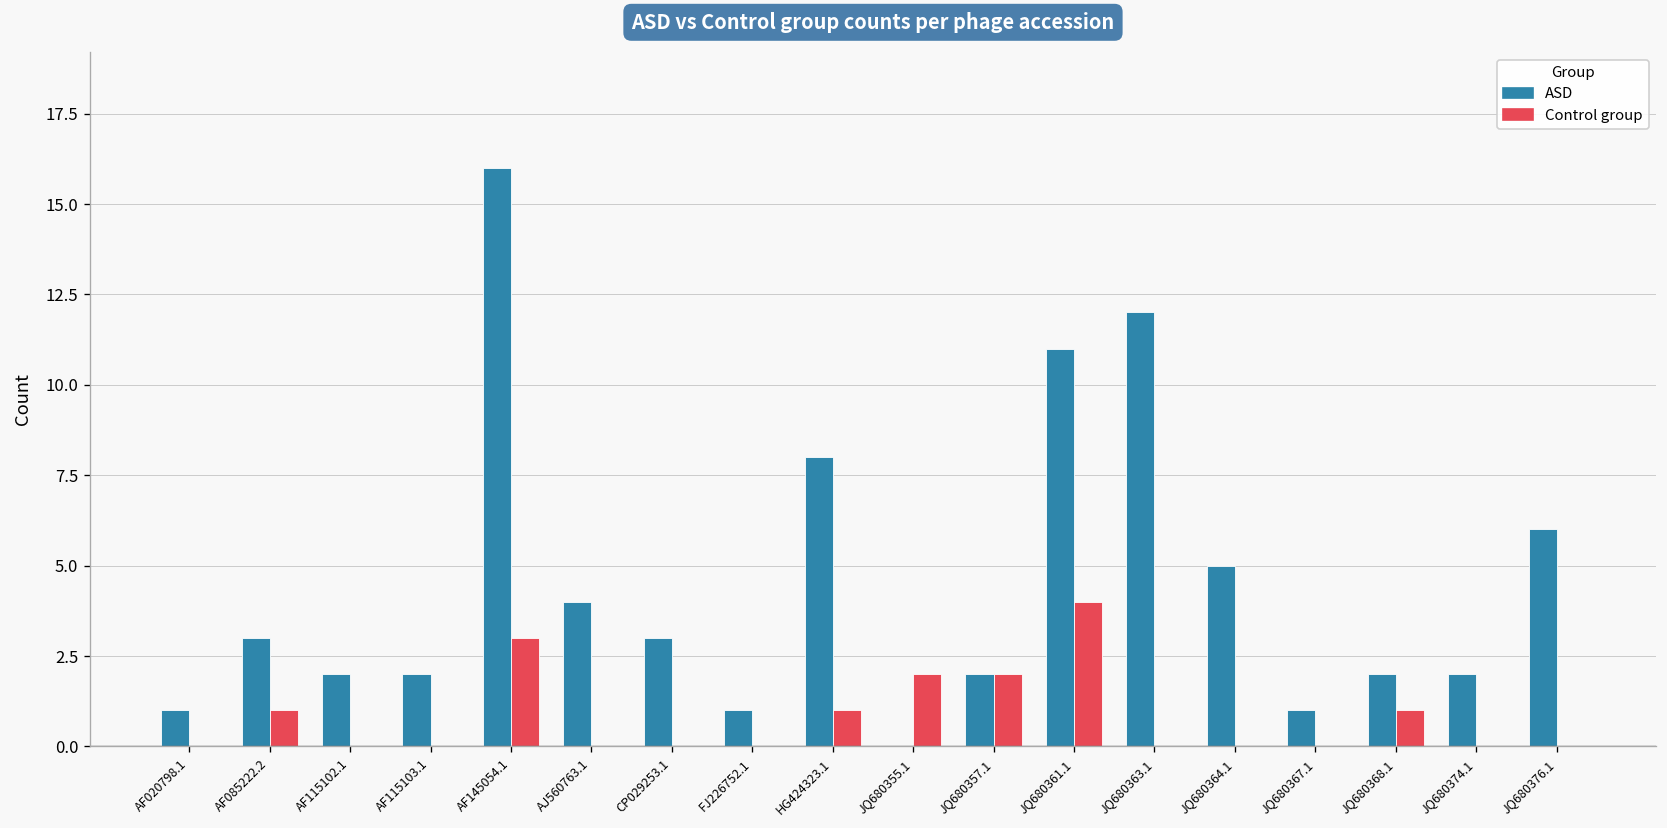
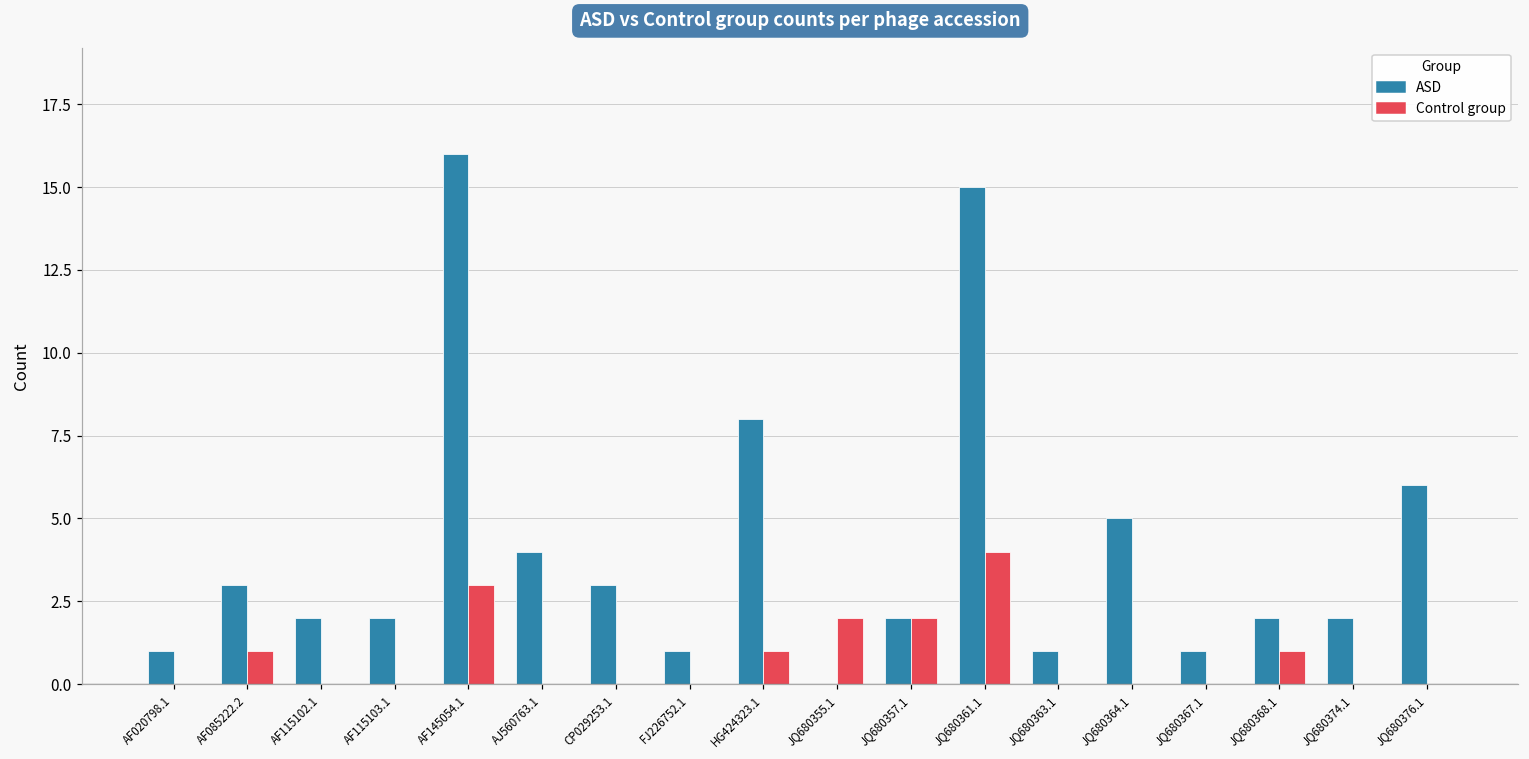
  {
    "ASD": {
      "AF020798.1": 1,
      "AF085222.2": 3,
      "AF115102.1": 2,
      "AF115103.1": 2,
      "AF145054.1": 16,
      "AJ560763.1": 4,
      "CP029253.1": 3,
      "FJ226752.1": 1,
      "HG424323.1": 8,
      "JQ680355.1": 0,
      "JQ680357.1": 2,
-     "JQ680361.1": 11,
-     "JQ680363.1": 12,
+     "JQ680361.1": 15,
+     "JQ680363.1": 1,
      "JQ680364.1": 5,
      "JQ680367.1": 1,
      "JQ680368.1": 2,
      "JQ680374.1": 2,
      "JQ680376.1": 6
    },
    "Control group": {
      "AF020798.1": 0,
      "AF085222.2": 1,
      "AF115102.1": 0,
      "AF115103.1": 0,
      "AF145054.1": 3,
      "AJ560763.1": 0,
      "CP029253.1": 0,
      "FJ226752.1": 0,
      "HG424323.1": 1,
      "JQ680355.1": 2,
      "JQ680357.1": 2,
      "JQ680361.1": 4,
      "JQ680363.1": 0,
      "JQ680364.1": 0,
      "JQ680367.1": 0,
      "JQ680368.1": 1,
      "JQ680374.1": 0,
      "JQ680376.1": 0
    }
  }
